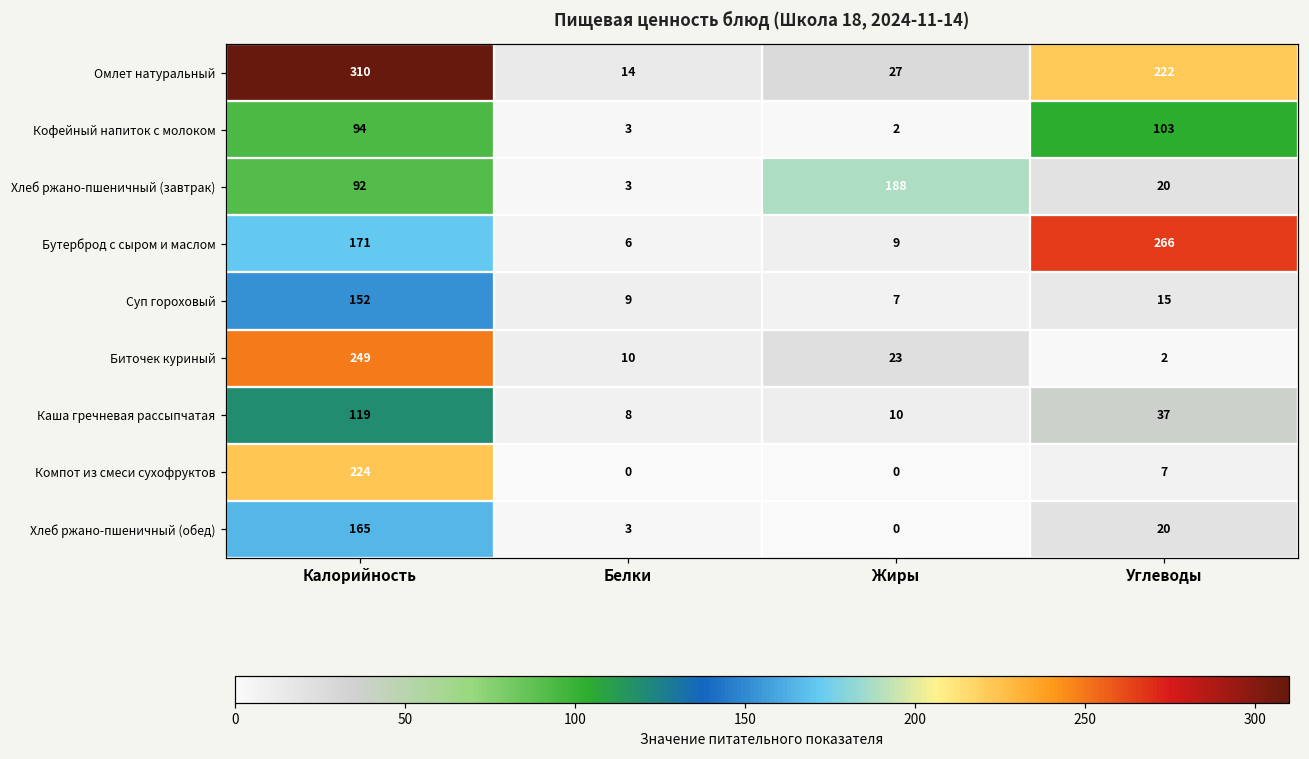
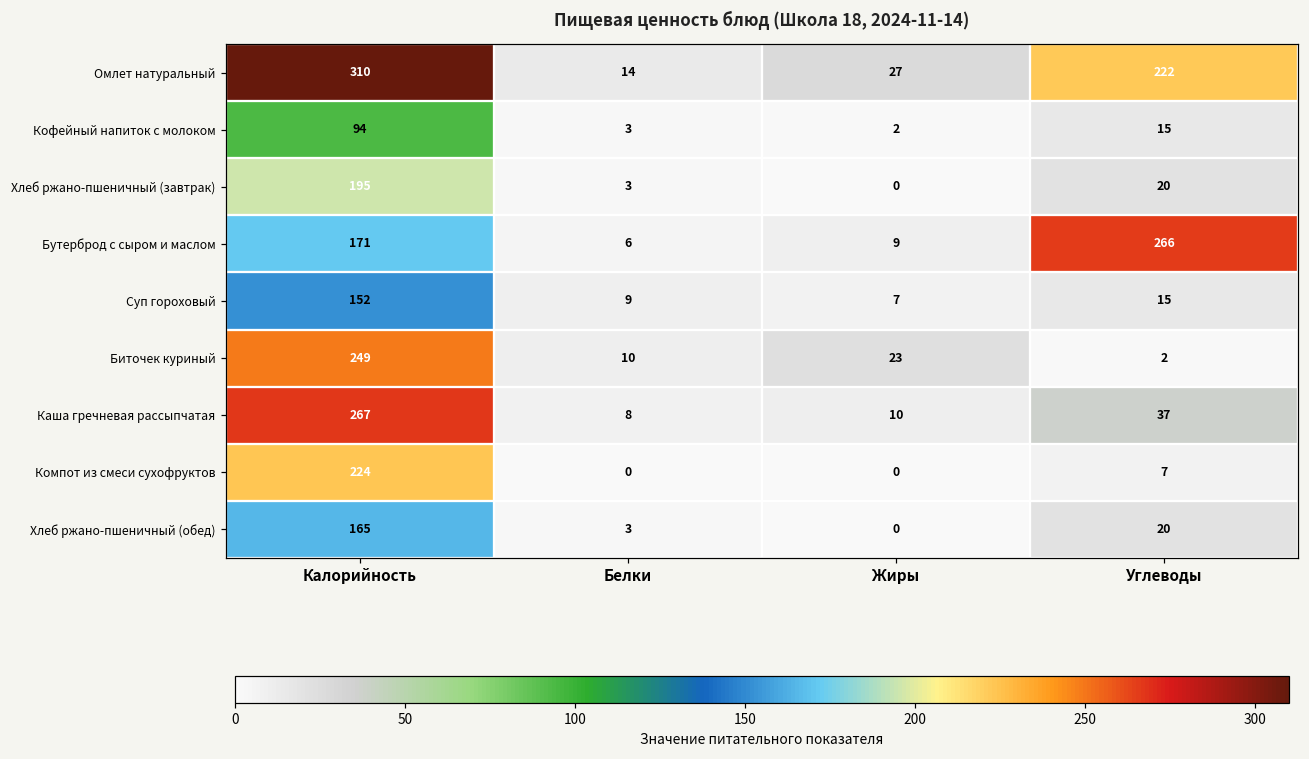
  {
    "Омлет натуральный": {
      "Калорийность": 310,
      "Белки": 14,
      "Жиры": 27,
      "Углеводы": 222
    },
    "Кофейный напиток с молоком": {
      "Калорийность": 94,
      "Белки": 3,
      "Жиры": 2,
-     "Углеводы": 103
+     "Углеводы": 15
    },
    "Хлеб ржано-пшеничный (завтрак)": {
-     "Калорийность": 92,
+     "Калорийность": 195,
      "Белки": 3,
-     "Жиры": 188,
+     "Жиры": 0,
      "Углеводы": 20
    },
    "Бутерброд с сыром и маслом": {
      "Калорийность": 171,
      "Белки": 6,
      "Жиры": 9,
      "Углеводы": 266
    },
    "Суп гороховый": {
      "Калорийность": 152,
      "Белки": 9,
      "Жиры": 7,
      "Углеводы": 15
    },
    "Биточек куриный": {
      "Калорийность": 249,
      "Белки": 10,
      "Жиры": 23,
      "Углеводы": 2
    },
    "Каша гречневая рассыпчатая": {
-     "Калорийность": 119,
+     "Калорийность": 267,
      "Белки": 8,
      "Жиры": 10,
      "Углеводы": 37
    },
    "Компот из смеси сухофруктов": {
      "Калорийность": 224,
      "Белки": 0,
      "Жиры": 0,
      "Углеводы": 7
    },
    "Хлеб ржано-пшеничный (обед)": {
      "Калорийность": 165,
      "Белки": 3,
      "Жиры": 0,
      "Углеводы": 20
    }
  }
